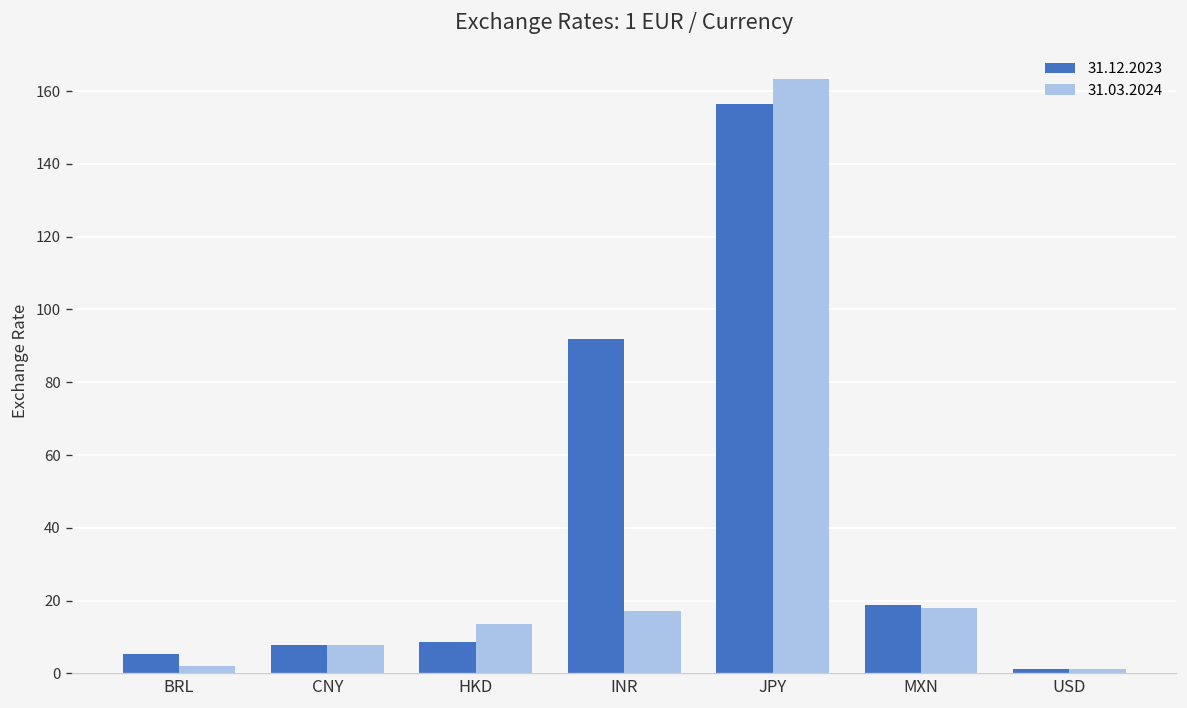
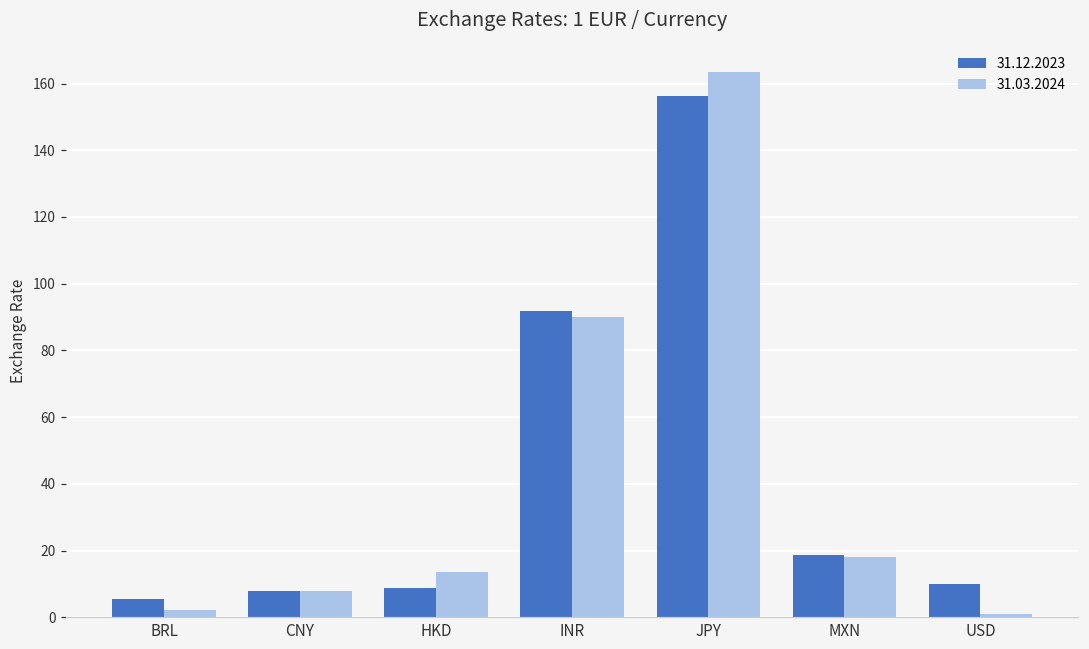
  {
    "31.12.2023": {
      "BRL": 5,
      "CNY": 8,
      "HKD": 9,
      "INR": 92,
      "JPY": 156,
      "MXN": 19,
-     "USD": 1
+     "USD": 10
    },
    "31.03.2024": {
      "BRL": 2,
      "CNY": 8,
      "HKD": 14,
-     "INR": 17,
+     "INR": 90,
      "JPY": 163,
      "MXN": 18,
      "USD": 1
    }
  }
